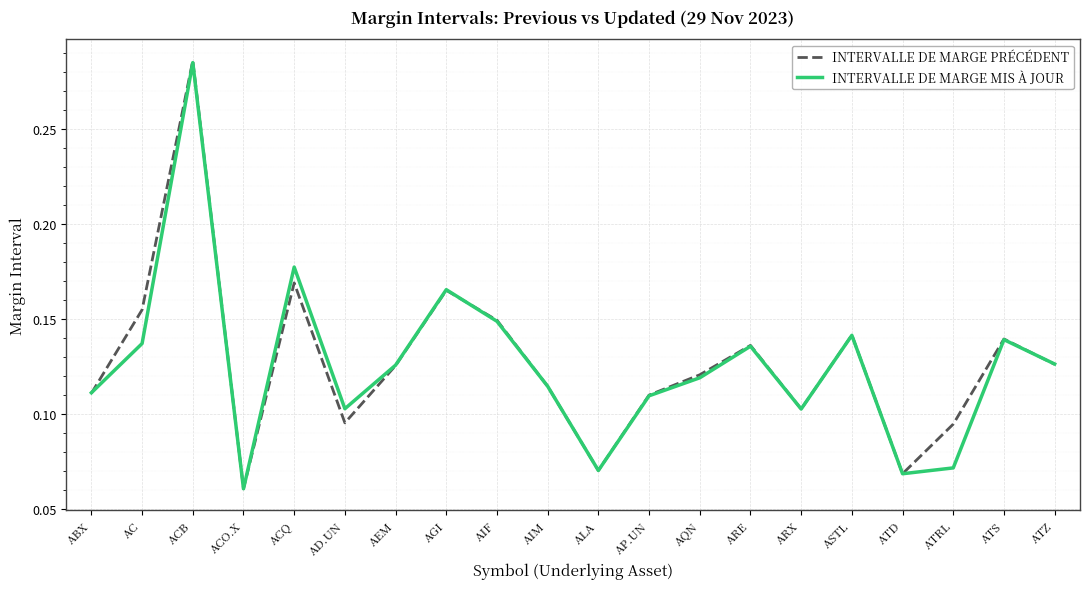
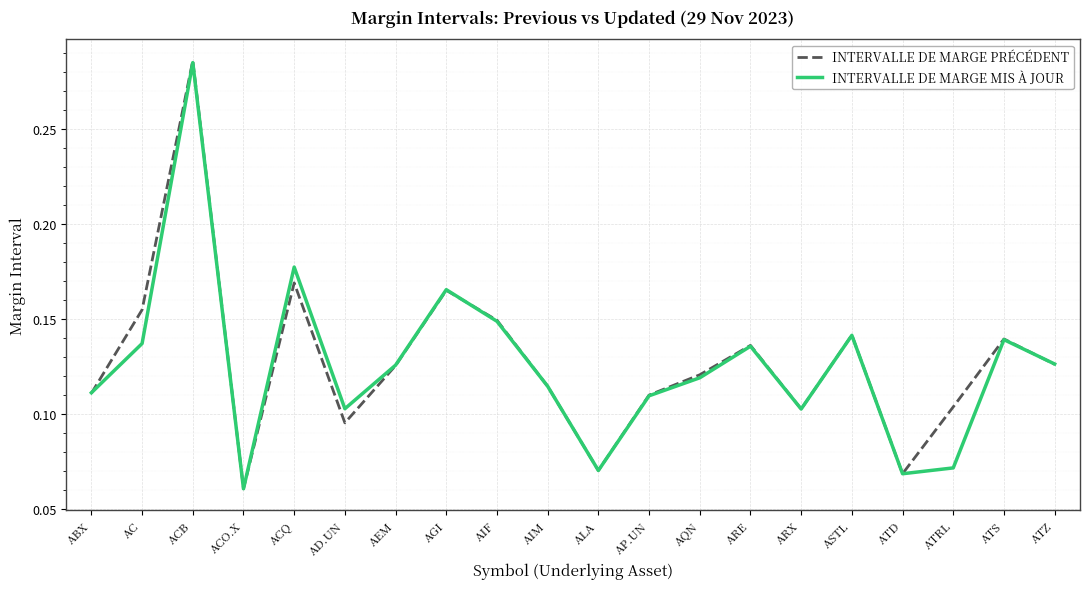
  {
    "INTERVALLE DE MARGE PRÉCÉDENT": {
      "AC": 0.155,
      "ACQ": 0.169,
      "AD.UN": 0.095,
      "AQN": 0.121,
-     "ATRL": 0.095
+     "ATRL": 0.104
    },
    "INTERVALLE DE MARGE MIS À JOUR": {
      "AC": 0.137,
      "ACQ": 0.177,
      "AD.UN": 0.103,
      "AQN": 0.119,
      "ATRL": 0.072
    }
  }
